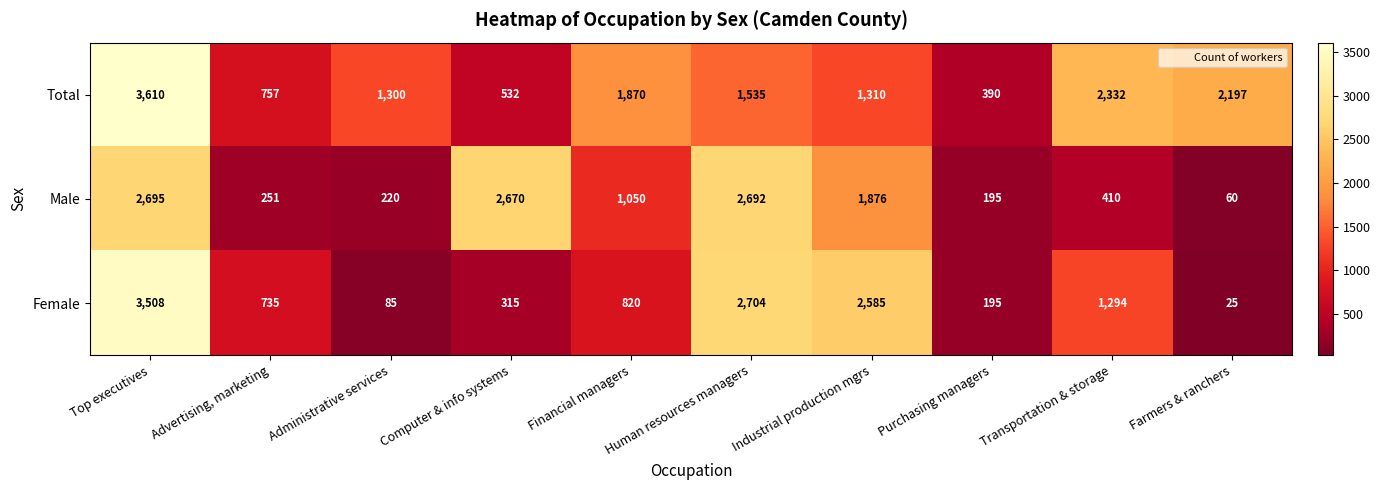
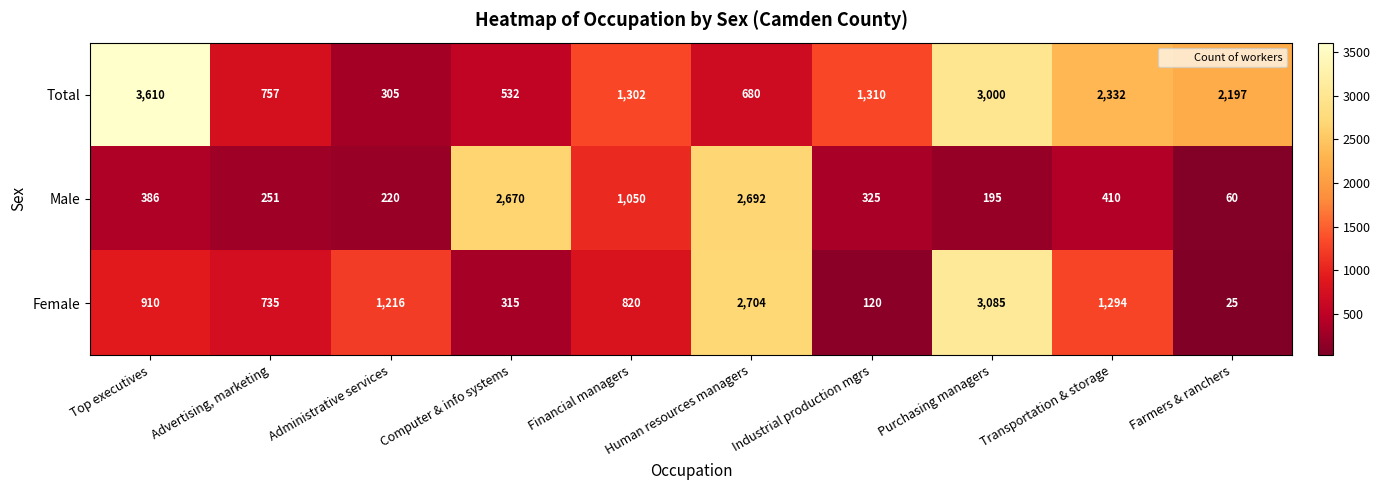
  {
    "Total": {
      "Top executives": "3,610",
      "Advertising, marketing": "757",
-     "Administrative services": "1,300",
+     "Administrative services": "305",
      "Computer & info systems": "532",
-     "Financial managers": "1,870",
-     "Human resources managers": "1,535",
+     "Financial managers": "1,302",
+     "Human resources managers": "680",
      "Industrial production mgrs": "1,310",
-     "Purchasing managers": "390",
+     "Purchasing managers": "3,000",
      "Transportation & storage": "2,332",
      "Farmers & ranchers": "2,197"
    },
    "Male": {
-     "Top executives": "2,695",
+     "Top executives": "386",
      "Advertising, marketing": "251",
      "Administrative services": "220",
      "Computer & info systems": "2,670",
      "Financial managers": "1,050",
      "Human resources managers": "2,692",
-     "Industrial production mgrs": "1,876",
+     "Industrial production mgrs": "325",
      "Purchasing managers": "195",
      "Transportation & storage": "410",
      "Farmers & ranchers": "60"
    },
    "Female": {
-     "Top executives": "3,508",
+     "Top executives": "910",
      "Advertising, marketing": "735",
-     "Administrative services": "85",
+     "Administrative services": "1,216",
      "Computer & info systems": "315",
      "Financial managers": "820",
      "Human resources managers": "2,704",
-     "Industrial production mgrs": "2,585",
-     "Purchasing managers": "195",
+     "Industrial production mgrs": "120",
+     "Purchasing managers": "3,085",
      "Transportation & storage": "1,294",
      "Farmers & ranchers": "25"
    }
  }
